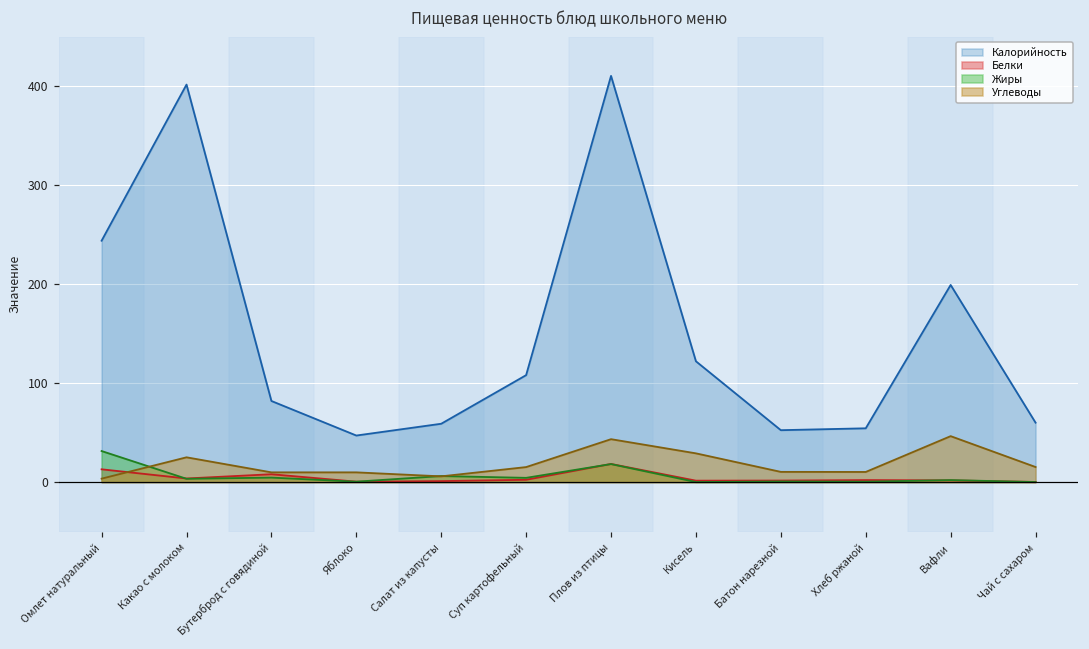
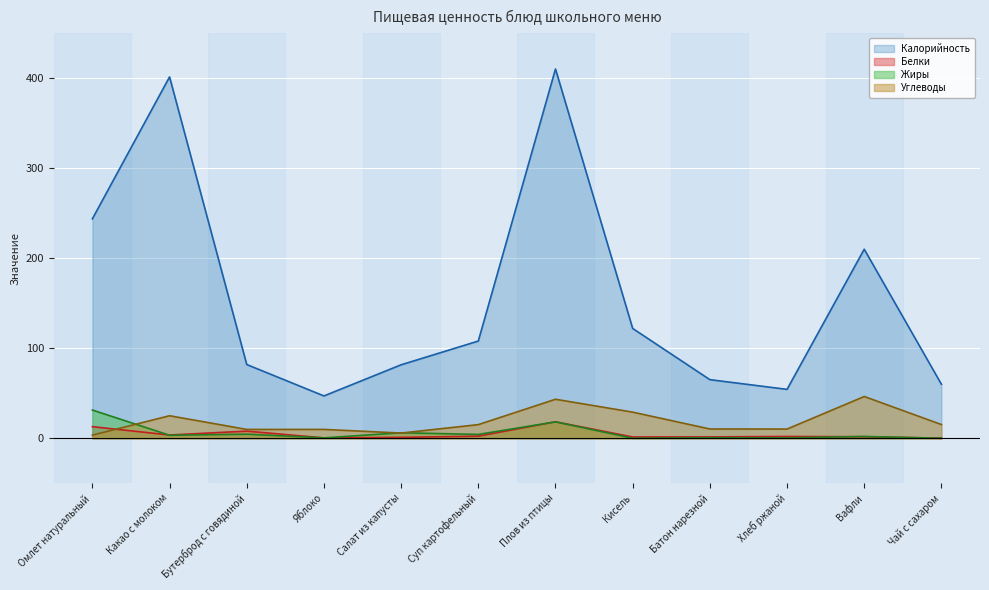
  {
    "Калорийность": {
      "Омлет натуральный": 240,
      "Какао с молоком": 400,
      "Бутерброд с говядиной": 80,
      "Яблоко": 50,
-     "Салат из капусты": 60,
+     "Салат из капусты": 80,
      "Суп картофельный": 110,
      "Плов из птицы": 410,
      "Кисель": 120,
-     "Батон нарезной": 50,
+     "Батон нарезной": 70,
      "Хлеб ржаной": 50,
-     "Вафли": 200,
+     "Вафли": 210,
      "Чай с сахаром": 60
    },
    "Жиры": {
      "Омлет натуральный": 30,
      "Бутерброд с говядиной": 0
    }
  }
